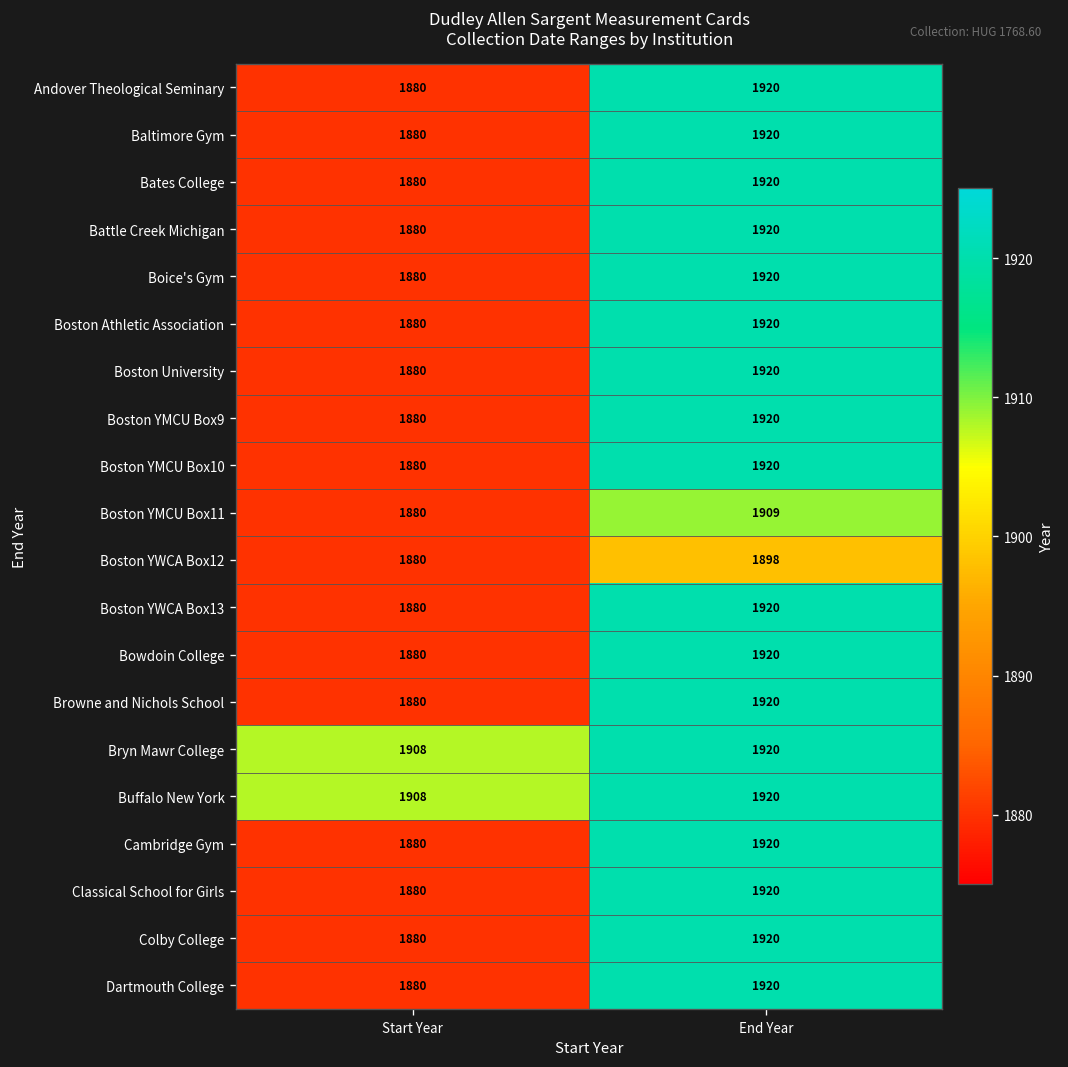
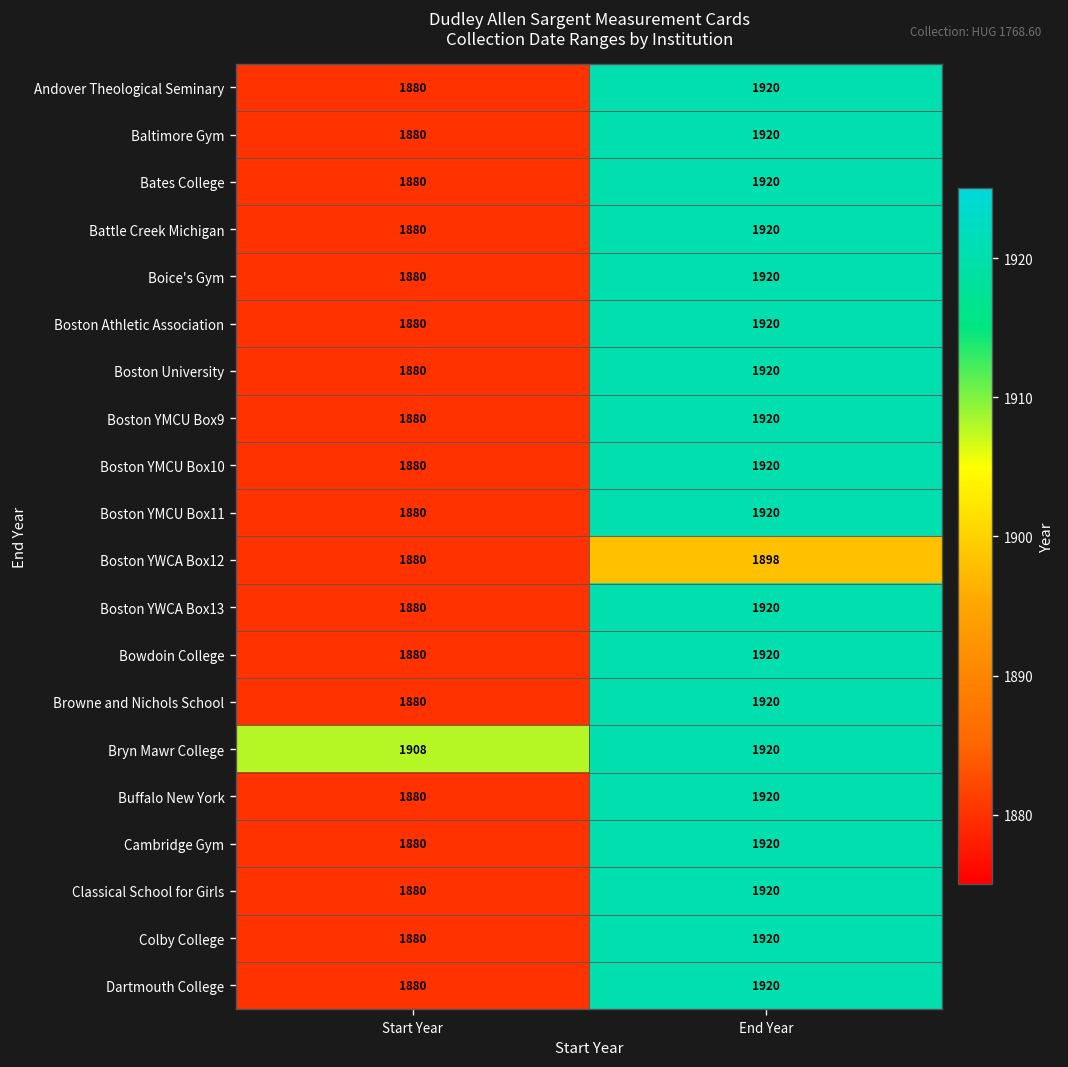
  {
    "Andover Theological Seminary": {
      "Start Year": 1880,
      "End Year": 1920
    },
    "Baltimore Gym": {
      "Start Year": 1880,
      "End Year": 1920
    },
    "Bates College": {
      "Start Year": 1880,
      "End Year": 1920
    },
    "Battle Creek Michigan": {
      "Start Year": 1880,
      "End Year": 1920
    },
    "Boice's Gym": {
      "Start Year": 1880,
      "End Year": 1920
    },
    "Boston Athletic Association": {
      "Start Year": 1880,
      "End Year": 1920
    },
    "Boston University": {
      "Start Year": 1880,
      "End Year": 1920
    },
    "Boston YMCU Box9": {
      "Start Year": 1880,
      "End Year": 1920
    },
    "Boston YMCU Box10": {
      "Start Year": 1880,
      "End Year": 1920
    },
    "Boston YMCU Box11": {
      "Start Year": 1880,
-     "End Year": 1909
+     "End Year": 1920
    },
    "Boston YWCA Box12": {
      "Start Year": 1880,
      "End Year": 1898
    },
    "Boston YWCA Box13": {
      "Start Year": 1880,
      "End Year": 1920
    },
    "Bowdoin College": {
      "Start Year": 1880,
      "End Year": 1920
    },
    "Browne and Nichols School": {
      "Start Year": 1880,
      "End Year": 1920
    },
    "Bryn Mawr College": {
      "Start Year": 1908,
      "End Year": 1920
    },
    "Buffalo New York": {
-     "Start Year": 1908,
+     "Start Year": 1880,
      "End Year": 1920
    },
    "Cambridge Gym": {
      "Start Year": 1880,
      "End Year": 1920
    },
    "Classical School for Girls": {
      "Start Year": 1880,
      "End Year": 1920
    },
    "Colby College": {
      "Start Year": 1880,
      "End Year": 1920
    },
    "Dartmouth College": {
      "Start Year": 1880,
      "End Year": 1920
    }
  }
